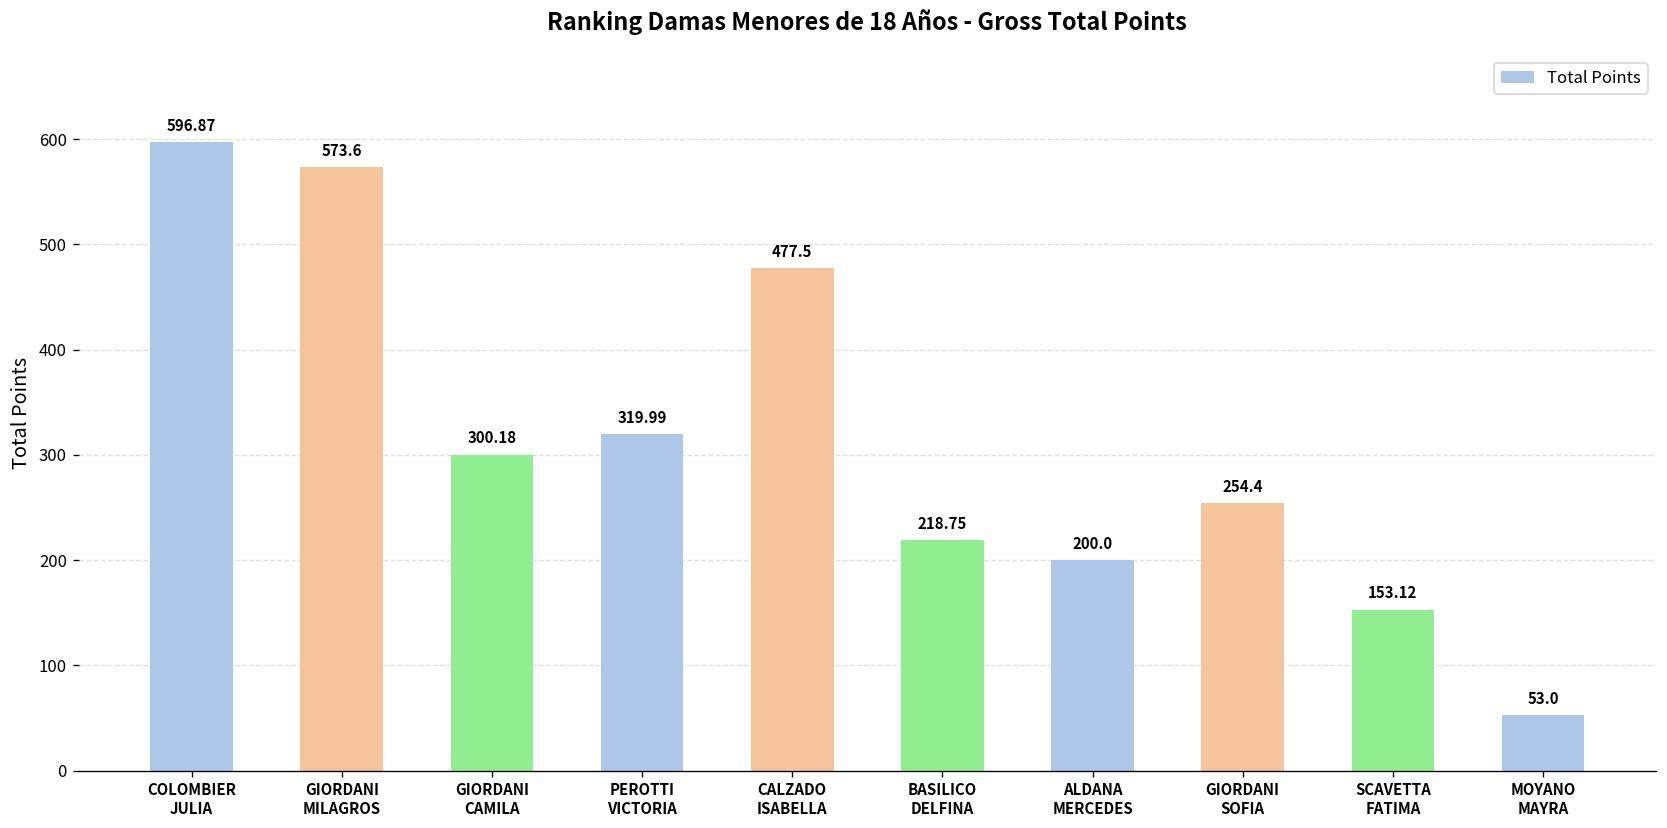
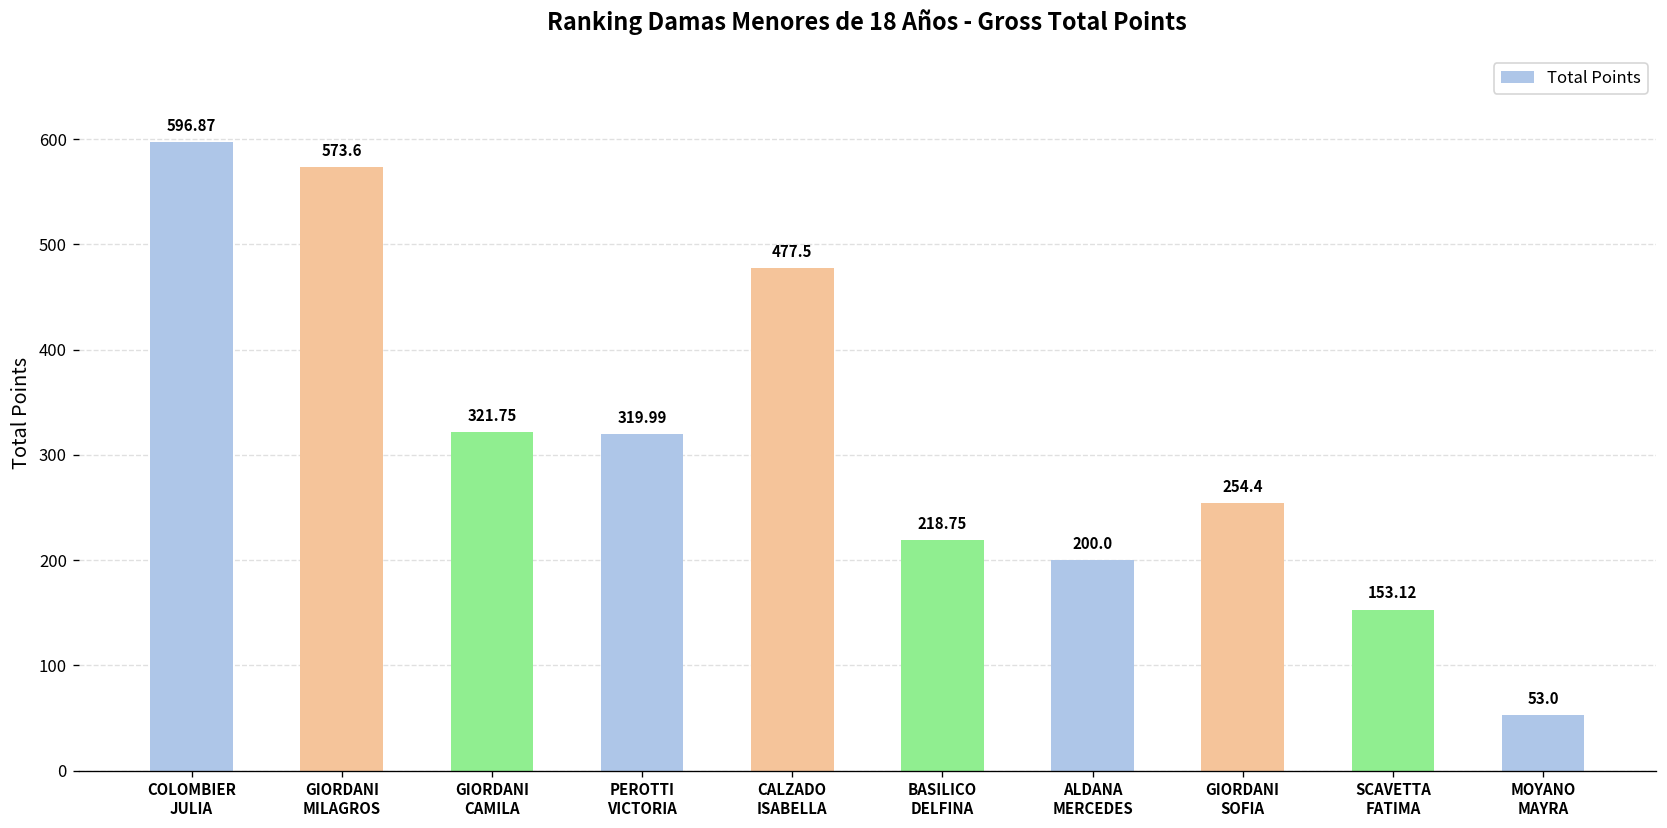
  {
    "COLOMBIER JULIA": 596.87,
    "GIORDANI MILAGROS": 573.6,
-   "GIORDANI CAMILA": 300.18,
+   "GIORDANI CAMILA": 321.75,
    "PEROTTI VICTORIA": 319.99,
    "CALZADO ISABELLA": 477.5,
    "BASILICO DELFINA": 218.75,
    "ALDANA MERCEDES": 200.0,
    "GIORDANI SOFIA": 254.4,
    "SCAVETTA FATIMA": 153.12,
    "MOYANO MAYRA": 53.0
  }
